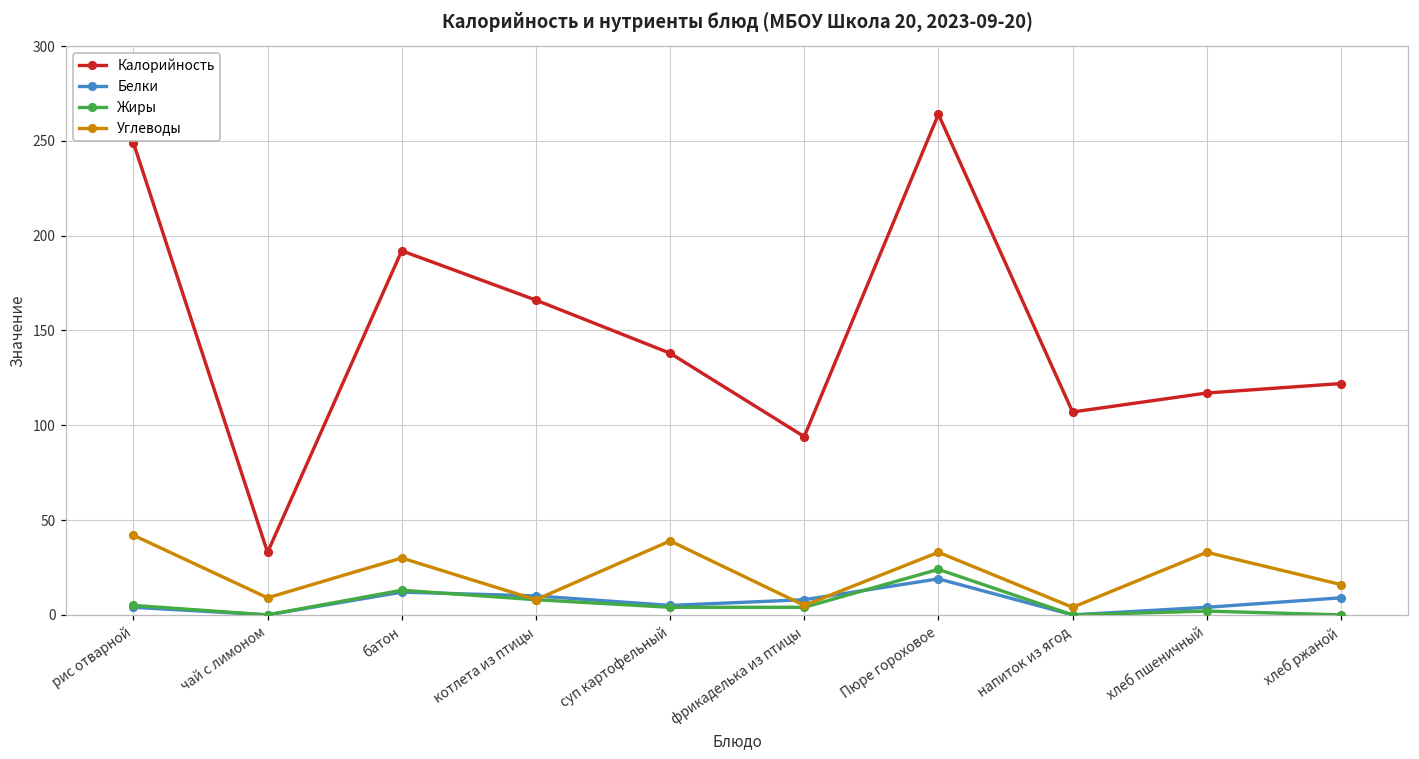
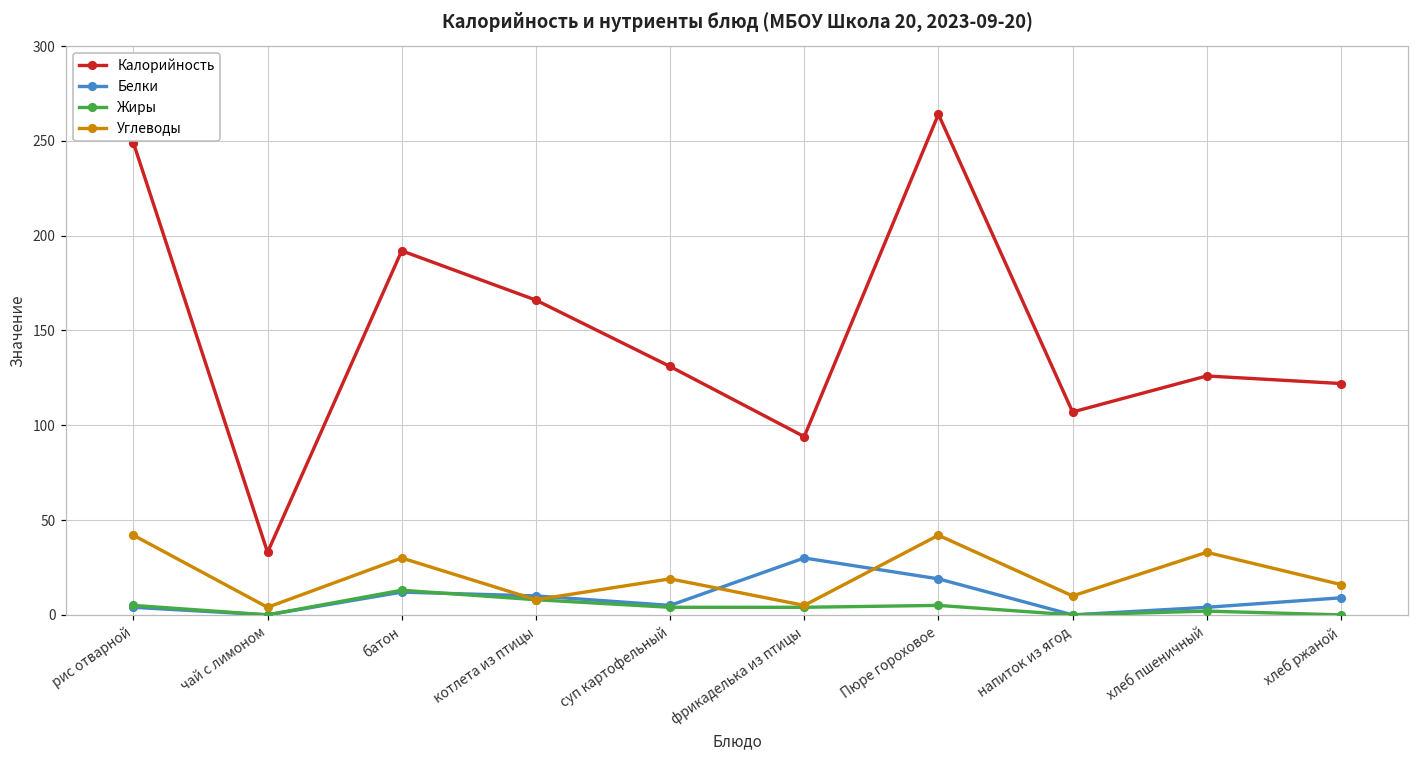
  {
    "Калорийность": {
      "рис отварной": 249,
      "чай с лимоном": 33,
      "батон": 192,
      "котлета из птицы": 166,
-     "суп картофельный": 138,
+     "суп картофельный": 131,
      "фрикаделька из птицы": 94,
      "Пюре гороховое": 264,
      "напиток из ягод": 107,
-     "хлеб пшеничный": 117,
+     "хлеб пшеничный": 126,
      "хлеб ржаной": 122
    },
    "Белки": {
      "котлета из птицы": 10,
-     "фрикаделька из птицы": 8,
+     "фрикаделька из птицы": 30,
      "Пюре гороховое": 19,
      "хлеб пшеничный": 4,
      "хлеб ржаной": 9
    },
    "Жиры": {
-     "Пюре гороховое": 24,
+     "Пюре гороховое": 5,
      "хлеб пшеничный": 2,
      "хлеб ржаной": 0
    },
    "Углеводы": {
      "рис отварной": 42,
-     "чай с лимоном": 9,
+     "чай с лимоном": 4,
      "батон": 30,
-     "суп картофельный": 39,
-     "Пюре гороховое": 33,
-     "напиток из ягод": 4,
+     "суп картофельный": 19,
+     "Пюре гороховое": 42,
+     "напиток из ягод": 10,
      "хлеб пшеничный": 33,
      "хлеб ржаной": 16
    }
  }
